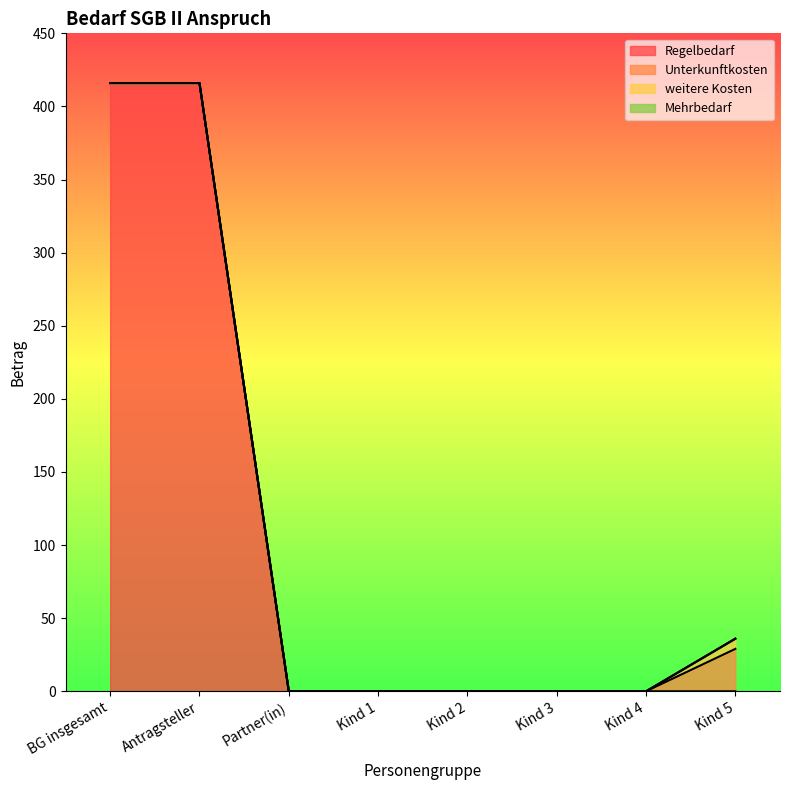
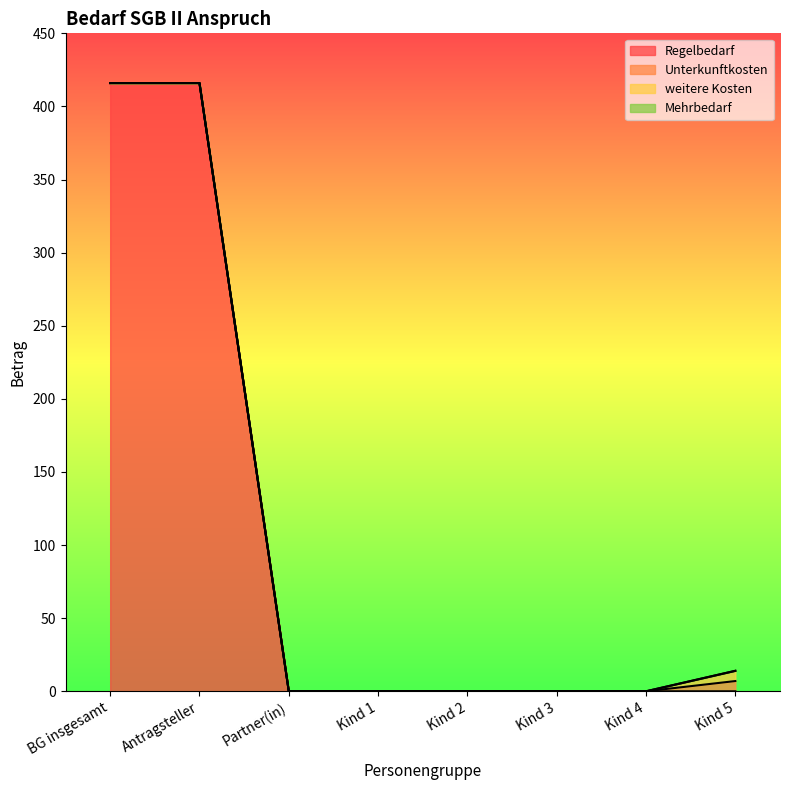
  {
    "Regelbedarf": {
      "Kind 5": 0
    },
    "Unterkunftkosten": {
-     "Kind 5": 29
+     "Kind 5": 7
    }
  }
